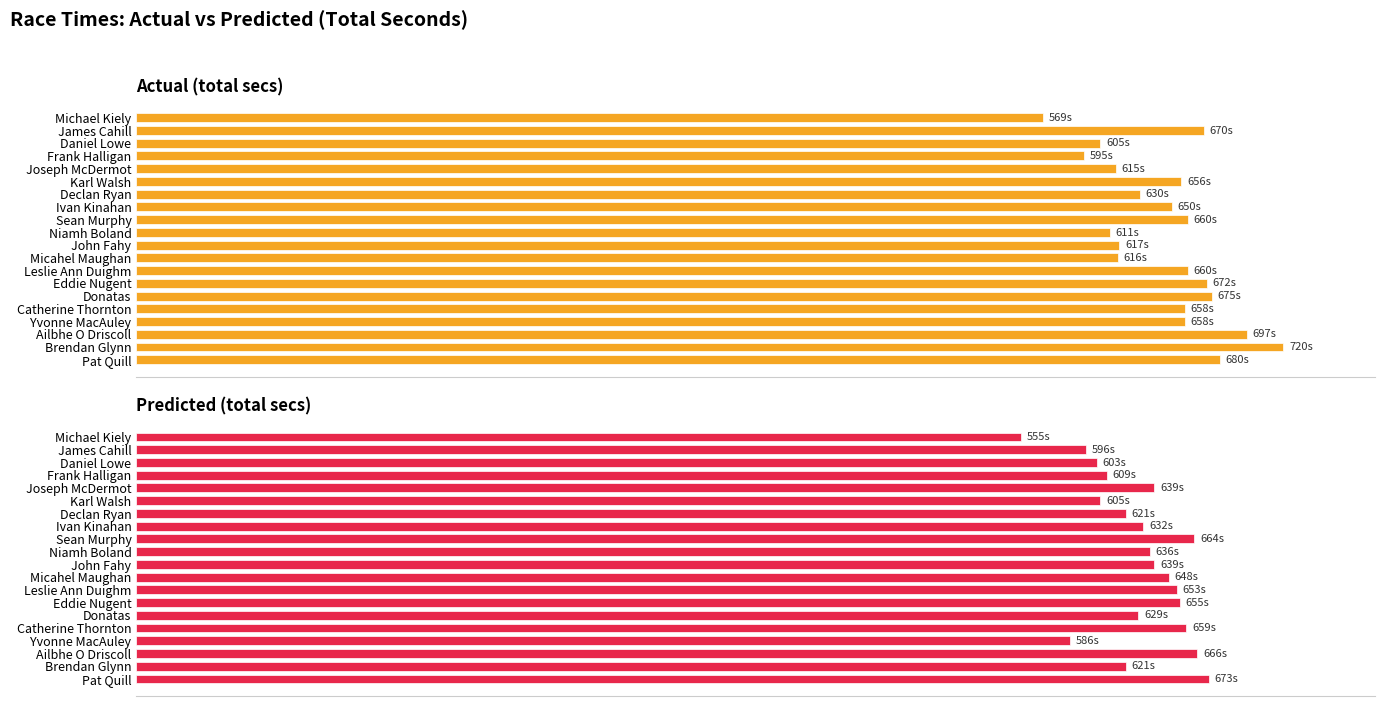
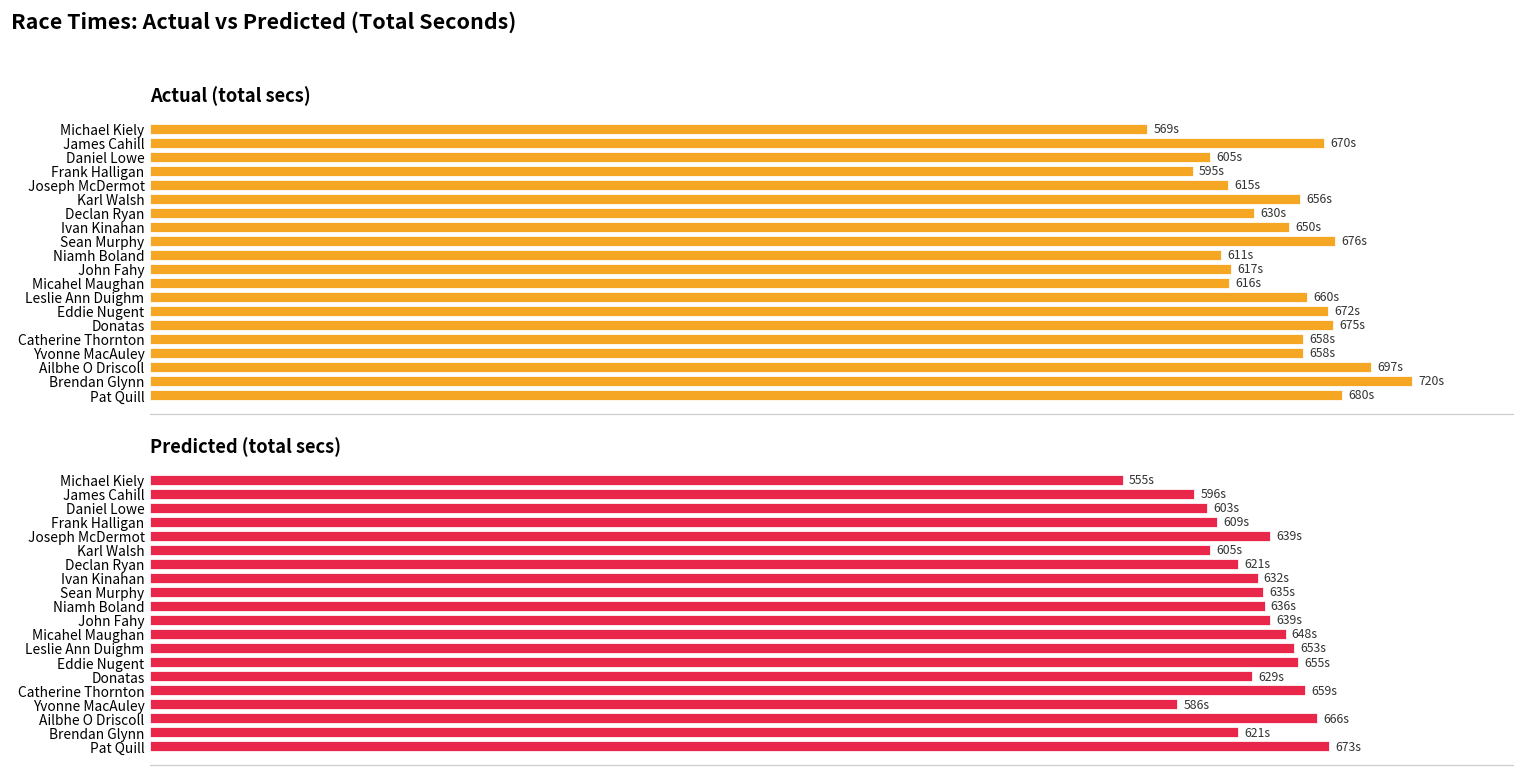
  {
    "Actual (total secs)": {
      "Michael Kiely": "569s",
      "James Cahill": "670s",
      "Daniel Lowe": "605s",
      "Frank Halligan": "595s",
      "Joseph McDermot": "615s",
      "Karl Walsh": "656s",
      "Declan Ryan": "630s",
      "Ivan Kinahan": "650s",
-     "Sean Murphy": "660s",
+     "Sean Murphy": "676s",
      "Niamh Boland": "611s",
      "John Fahy": "617s",
      "Micahel Maughan": "616s",
      "Leslie Ann Duighm": "660s",
      "Eddie Nugent": "672s",
      "Donatas": "675s",
      "Catherine Thornton": "658s",
      "Yvonne MacAuley": "658s",
      "Ailbhe O Driscoll": "697s",
      "Brendan Glynn": "720s",
      "Pat Quill": "680s"
    },
    "Predicted (total secs)": {
      "Michael Kiely": "555s",
      "James Cahill": "596s",
      "Daniel Lowe": "603s",
      "Frank Halligan": "609s",
      "Joseph McDermot": "639s",
      "Karl Walsh": "605s",
      "Declan Ryan": "621s",
      "Ivan Kinahan": "632s",
-     "Sean Murphy": "664s",
+     "Sean Murphy": "635s",
      "Niamh Boland": "636s",
      "John Fahy": "639s",
      "Micahel Maughan": "648s",
      "Leslie Ann Duighm": "653s",
      "Eddie Nugent": "655s",
      "Donatas": "629s",
      "Catherine Thornton": "659s",
      "Yvonne MacAuley": "586s",
      "Ailbhe O Driscoll": "666s",
      "Brendan Glynn": "621s",
      "Pat Quill": "673s"
    }
  }
